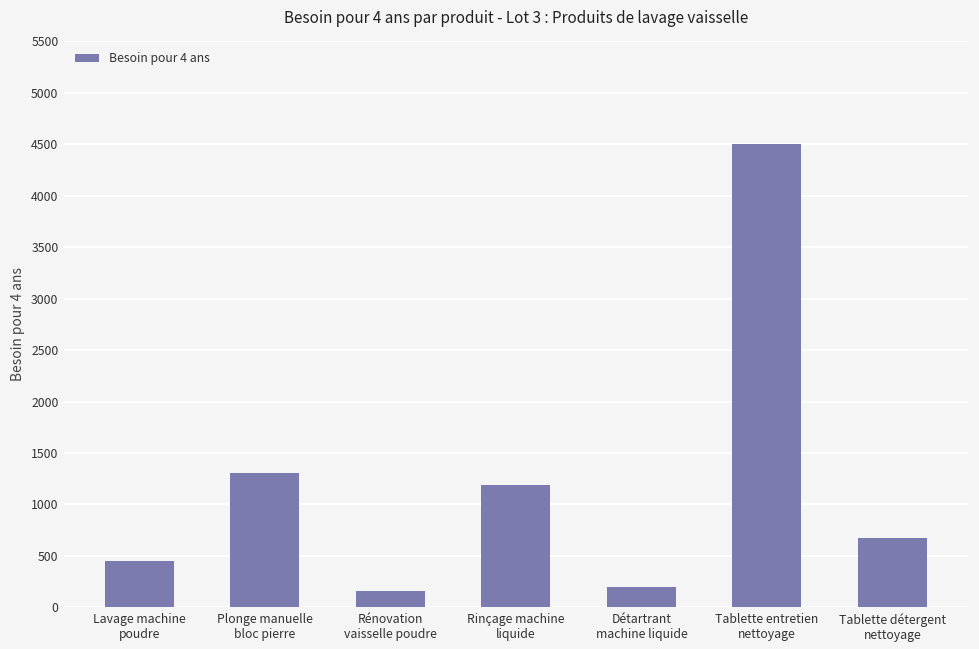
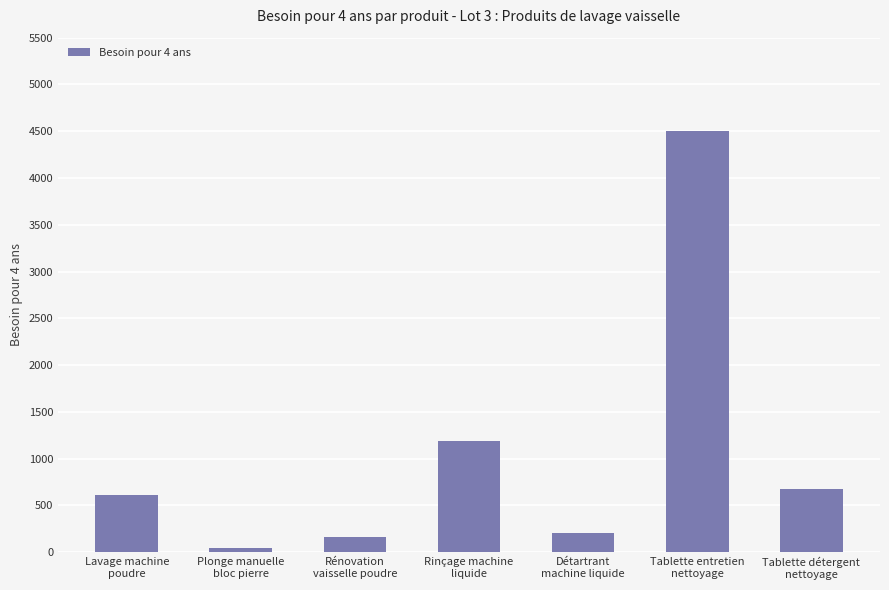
  {
-   "Lavage machine poudre": 500,
-   "Plonge manuelle bloc pierre": 1300,
+   "Lavage machine poudre": 600,
+   "Plonge manuelle bloc pierre": 0,
    "Rénovation vaisselle poudre": 200,
    "Rinçage machine liquide": 1200,
    "Détartrant machine liquide": 200,
    "Tablette entretien nettoyage": 4500,
    "Tablette détergent nettoyage": 700
  }
